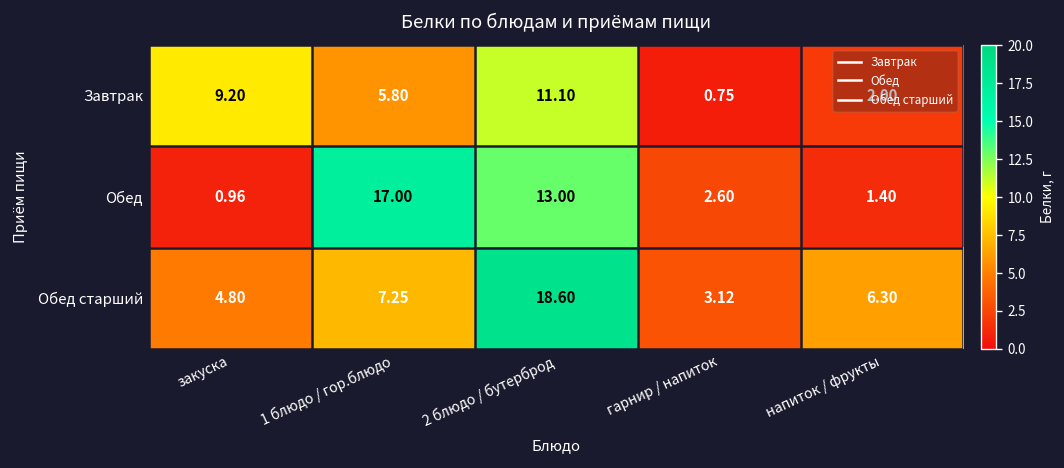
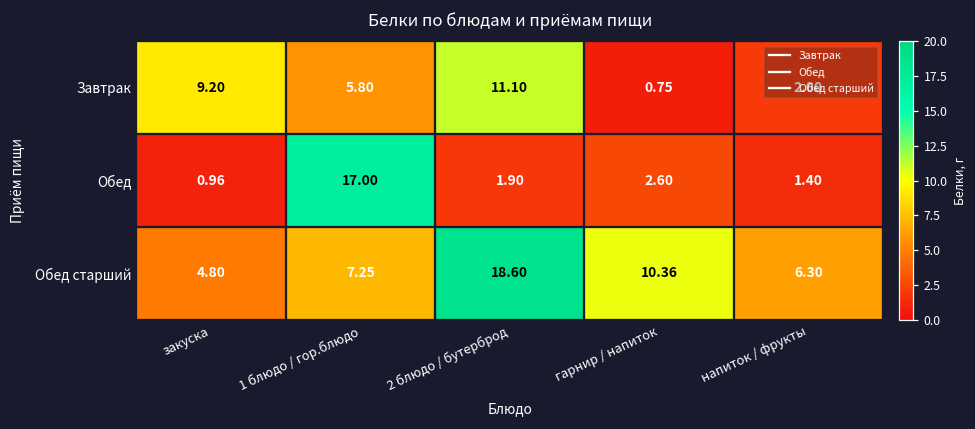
  {
    "Завтрак": {
      "закуска": 9.20,
      "1 блюдо / гор.блюдо": 5.80,
      "2 блюдо / бутерброд": 11.10,
      "гарнир / напиток": 0.75
    },
    "Обед": {
      "закуска": 0.96,
      "1 блюдо / гор.блюдо": 17.00,
-     "2 блюдо / бутерброд": 13.00,
+     "2 блюдо / бутерброд": 1.90,
      "гарнир / напиток": 2.60,
      "напиток / фрукты": 1.40
    },
    "Обед старший": {
      "закуска": 4.80,
      "1 блюдо / гор.блюдо": 7.25,
      "2 блюдо / бутерброд": 18.60,
-     "гарнир / напиток": 3.12,
+     "гарнир / напиток": 10.36,
      "напиток / фрукты": 6.30
    }
  }
